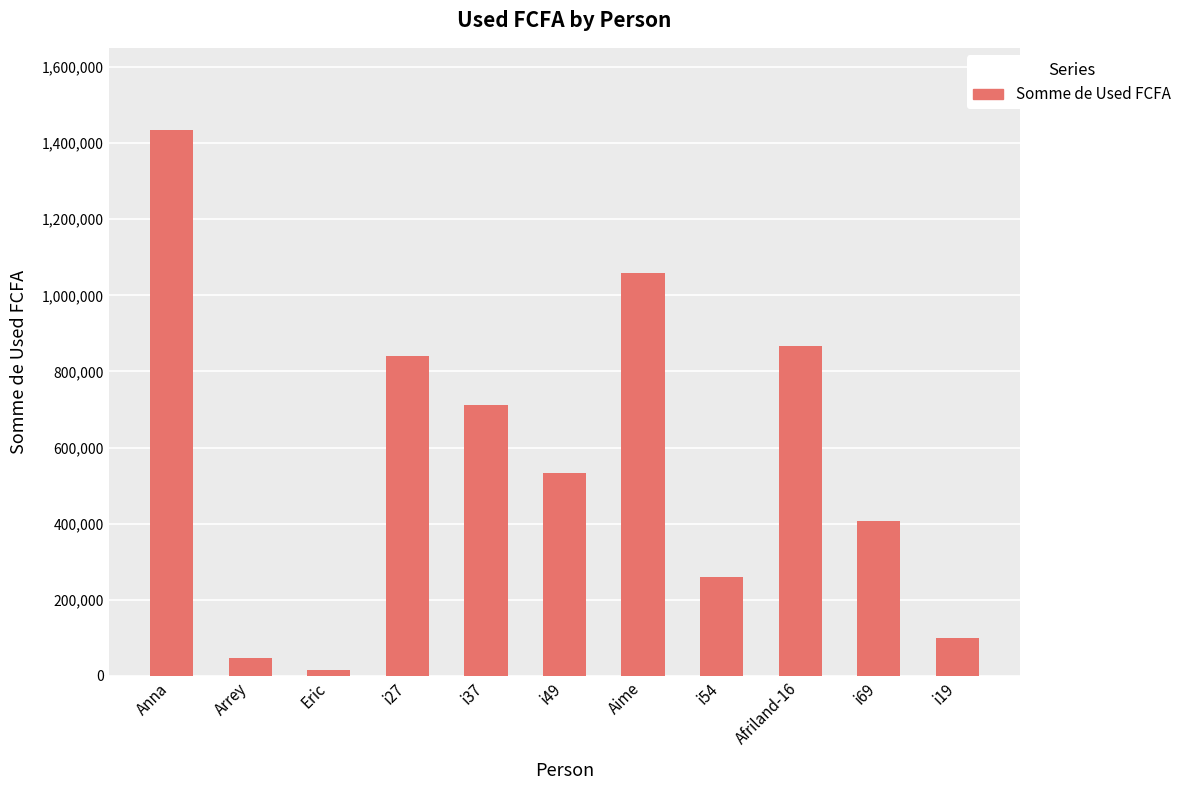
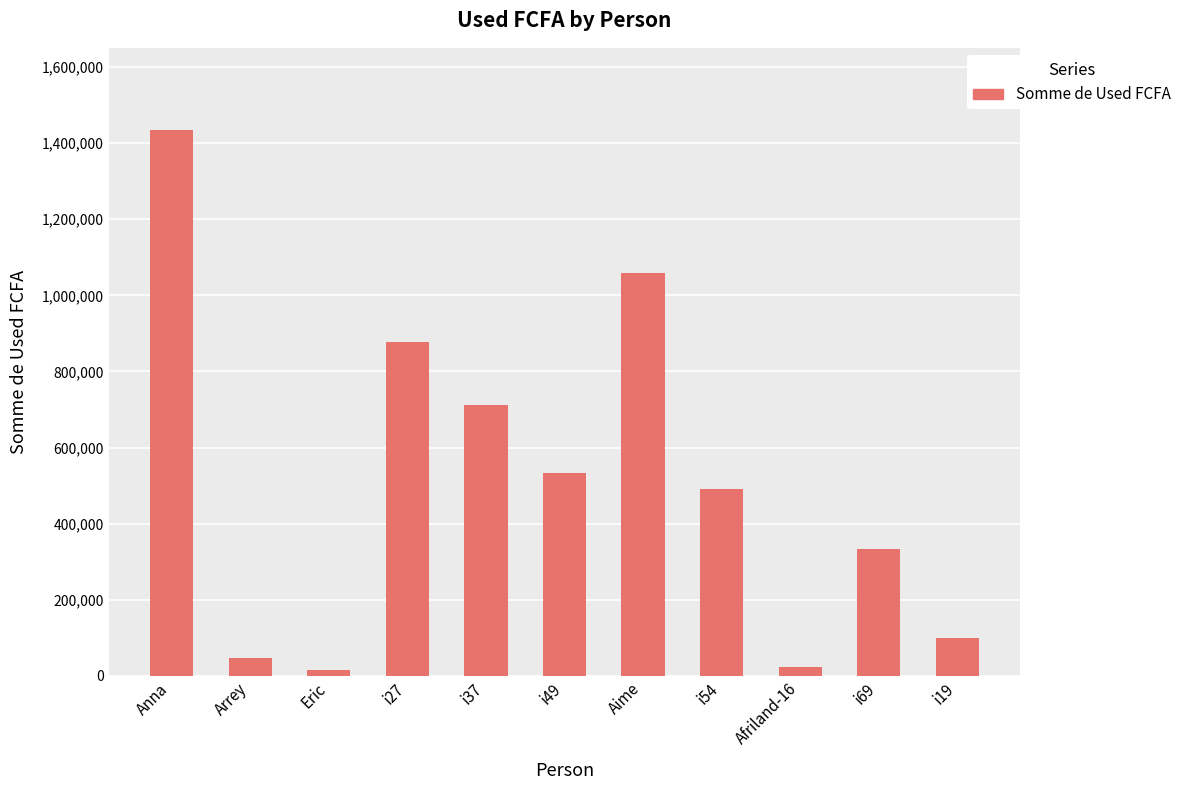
  {
    "Anna": "1,440,000",
    "Arrey": "50,000",
    "Eric": "10,000",
-   "i27": "840,000",
+   "i27": "880,000",
    "i37": "710,000",
    "i49": "530,000",
    "Aime": "1,060,000",
-   "i54": "260,000",
-   "Afriland-16": "870,000",
-   "i69": "410,000",
+   "i54": "490,000",
+   "Afriland-16": "20,000",
+   "i69": "330,000",
    "i19": "100,000"
  }
